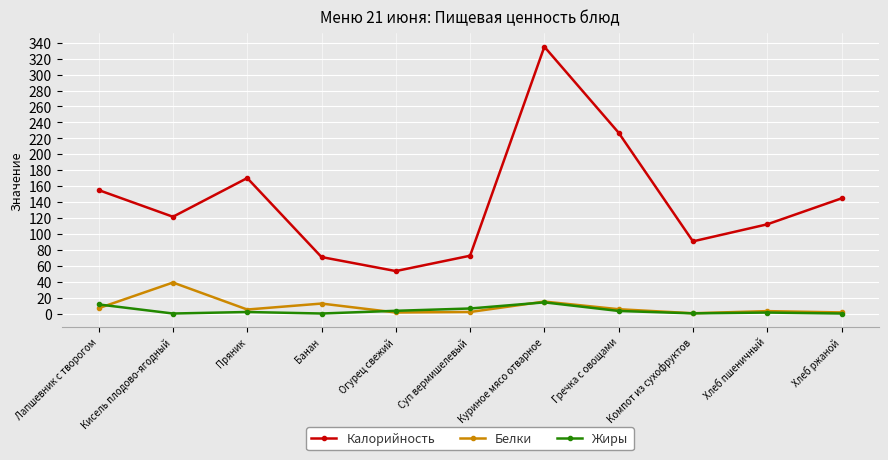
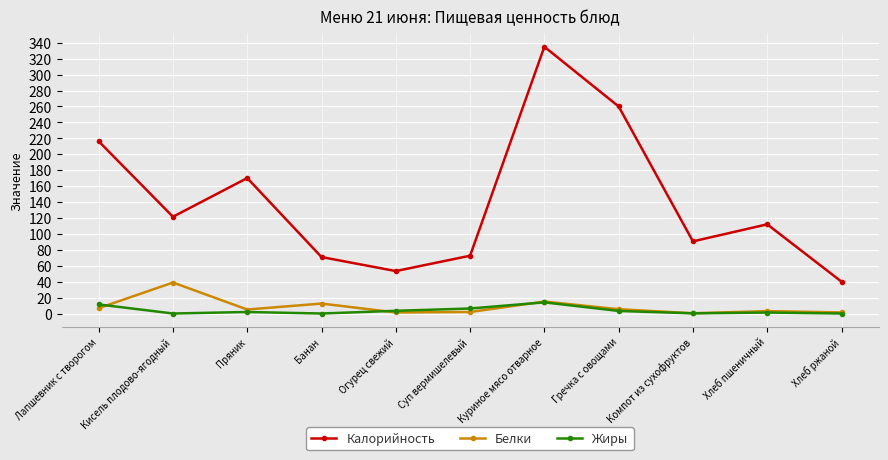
  {
    "Калорийность": {
-     "Лапшевник с творогом": 160,
+     "Лапшевник с творогом": 220,
      "Кисель плодово-ягодный": 120,
      "Пряник": 170,
      "Банан": 70,
      "Огурец свежий": 50,
      "Суп вермишелевый": 70,
      "Куриное мясо отварное": 340,
-     "Гречка с овощами": 230,
+     "Гречка с овощами": 260,
      "Компот из сухофруктов": 90,
      "Хлеб пшеничный": 110,
-     "Хлеб ржаной": 140
+     "Хлеб ржаной": 40
    },
    "Белки": {
      "Лапшевник с творогом": 10,
      "Кисель плодово-ягодный": 40,
      "Банан": 10,
      "Суп вермишелевый": 0
    },
    "Жиры": {
      "Лапшевник с творогом": 10,
      "Кисель плодово-ягодный": 0,
      "Банан": 0,
      "Суп вермишелевый": 10
    }
  }
